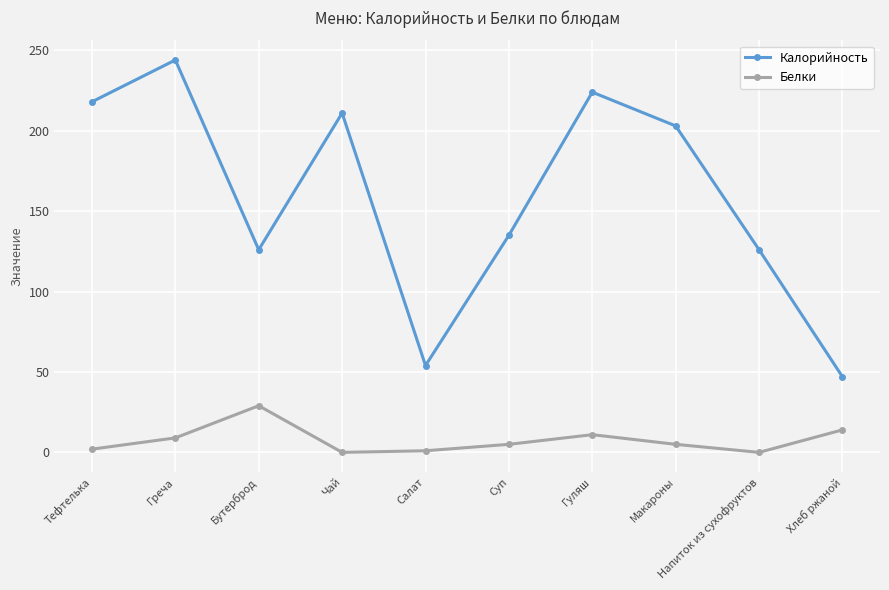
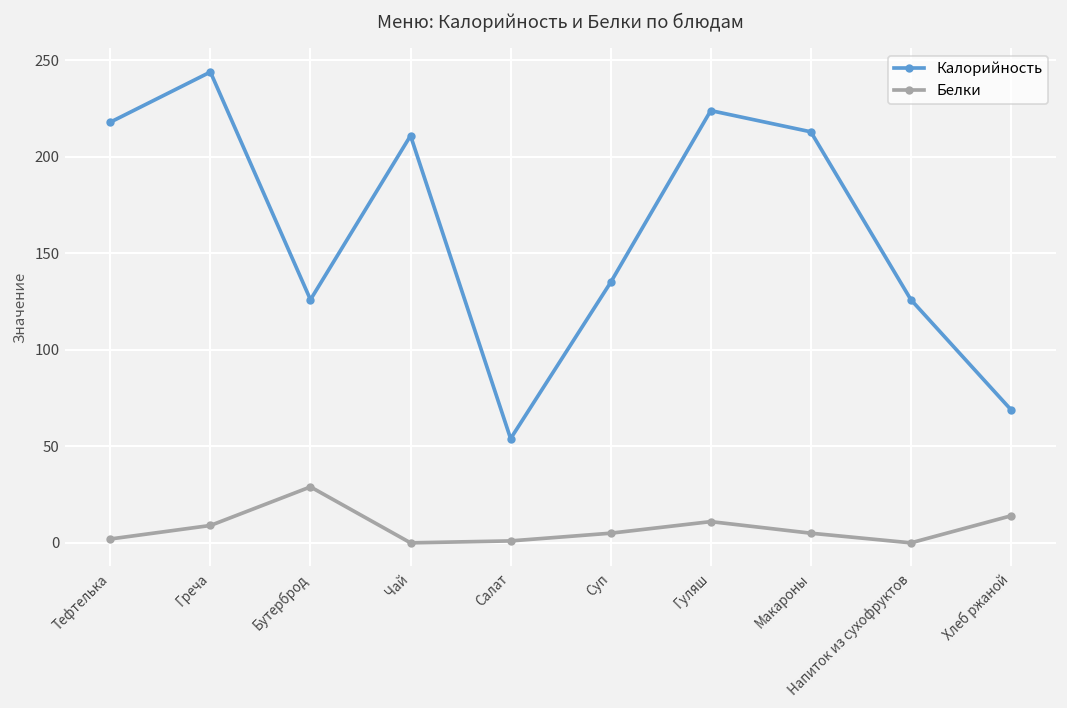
  {
    "Калорийность": {
      "Тефтелька": 218,
      "Греча": 244,
      "Бутерброд": 126,
      "Чай": 211,
      "Салат": 54,
      "Суп": 135,
      "Гуляш": 224,
-     "Макароны": 203,
+     "Макароны": 213,
      "Напиток из сухофруктов": 126,
-     "Хлеб ржаной": 47
+     "Хлеб ржаной": 69
    },
    "Белки": {
      "Тефтелька": 2,
      "Греча": 9,
      "Бутерброд": 29,
      "Чай": 0,
      "Салат": 1,
      "Суп": 5,
      "Гуляш": 11,
      "Макароны": 5,
      "Напиток из сухофруктов": 0,
      "Хлеб ржаной": 14
    }
  }
